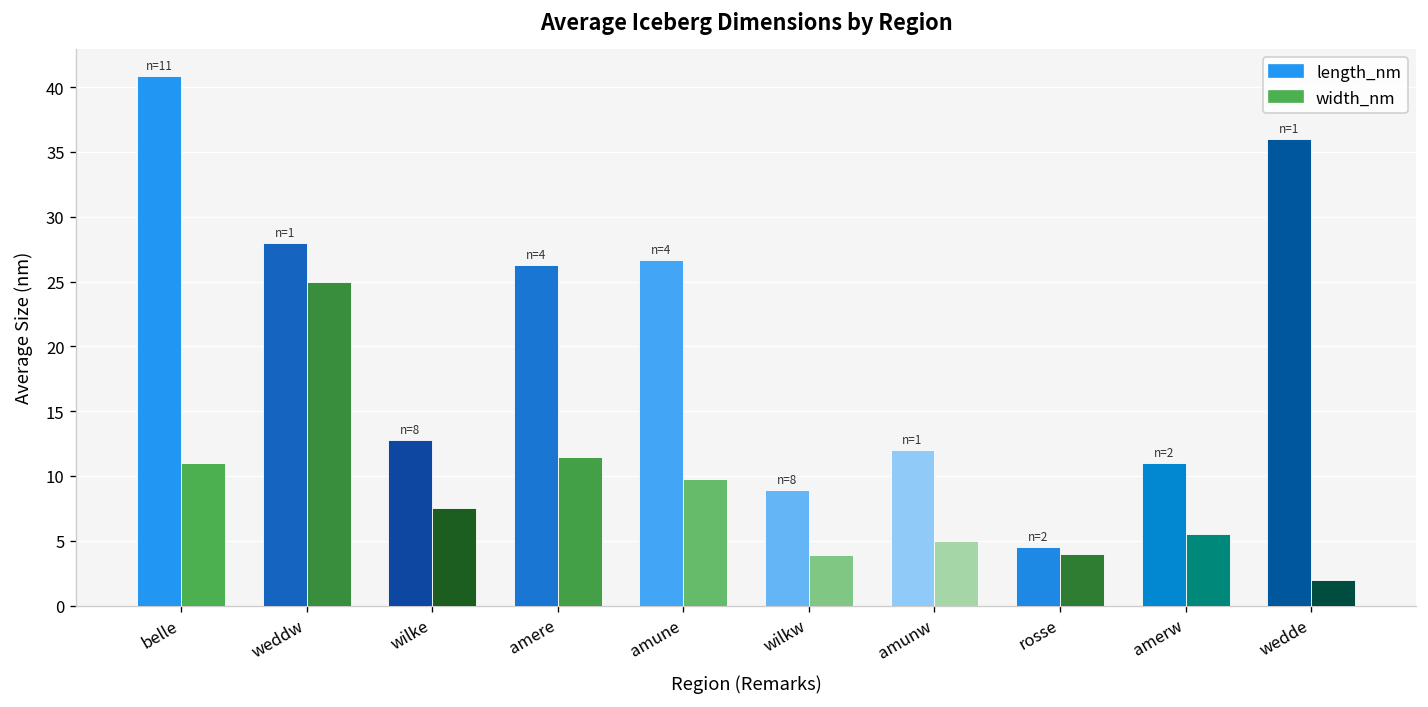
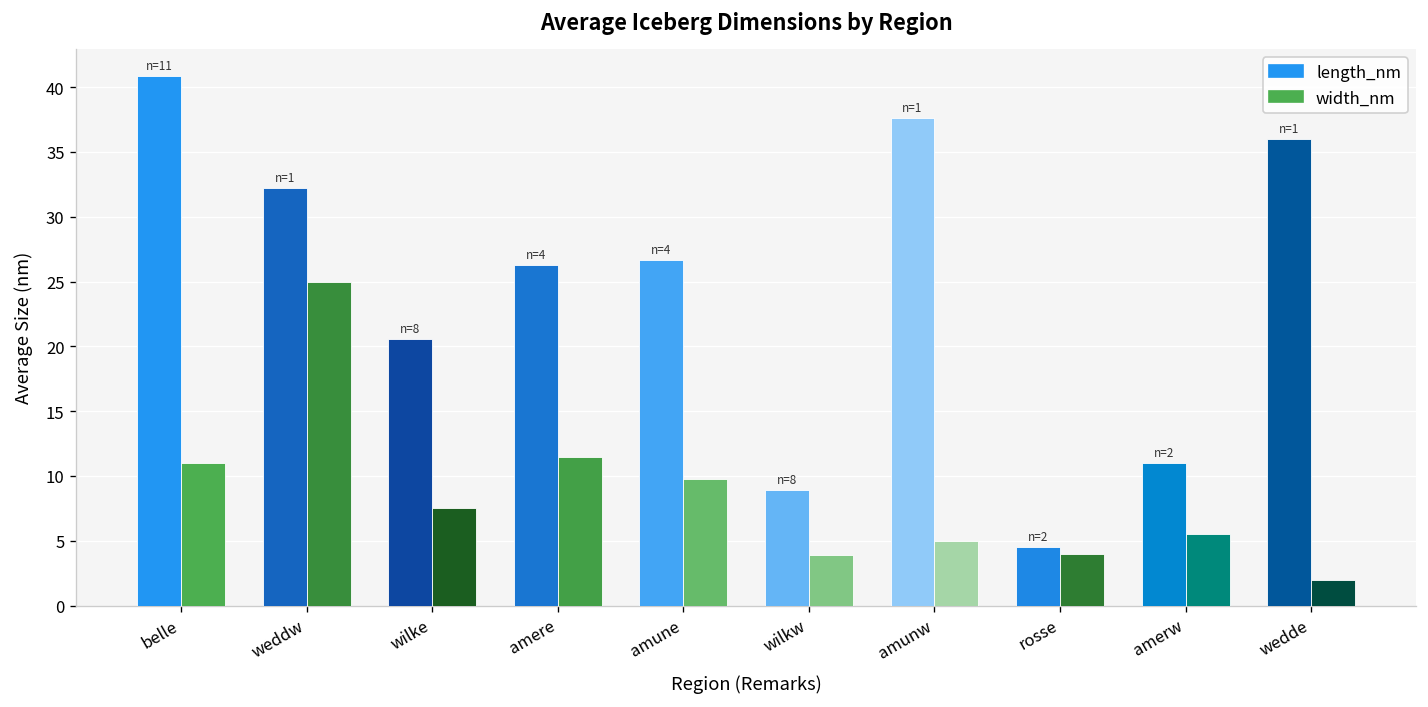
  {
    "length_nm": {
-     "weddw": 28.0,
-     "wilke": 12.8,
-     "amunw": 12.0
+     "weddw": 32.2,
+     "wilke": 20.6,
+     "amunw": 37.6
    },
    "width_nm": {
      "belle": 11.0,
      "weddw": 25.0,
      "wilke": 7.5,
      "amere": 11.5,
      "amune": 9.8,
      "wilkw": 3.9,
      "amunw": 5.0,
      "rosse": 4.0,
      "amerw": 5.5,
      "wedde": 2.0
    }
  }
